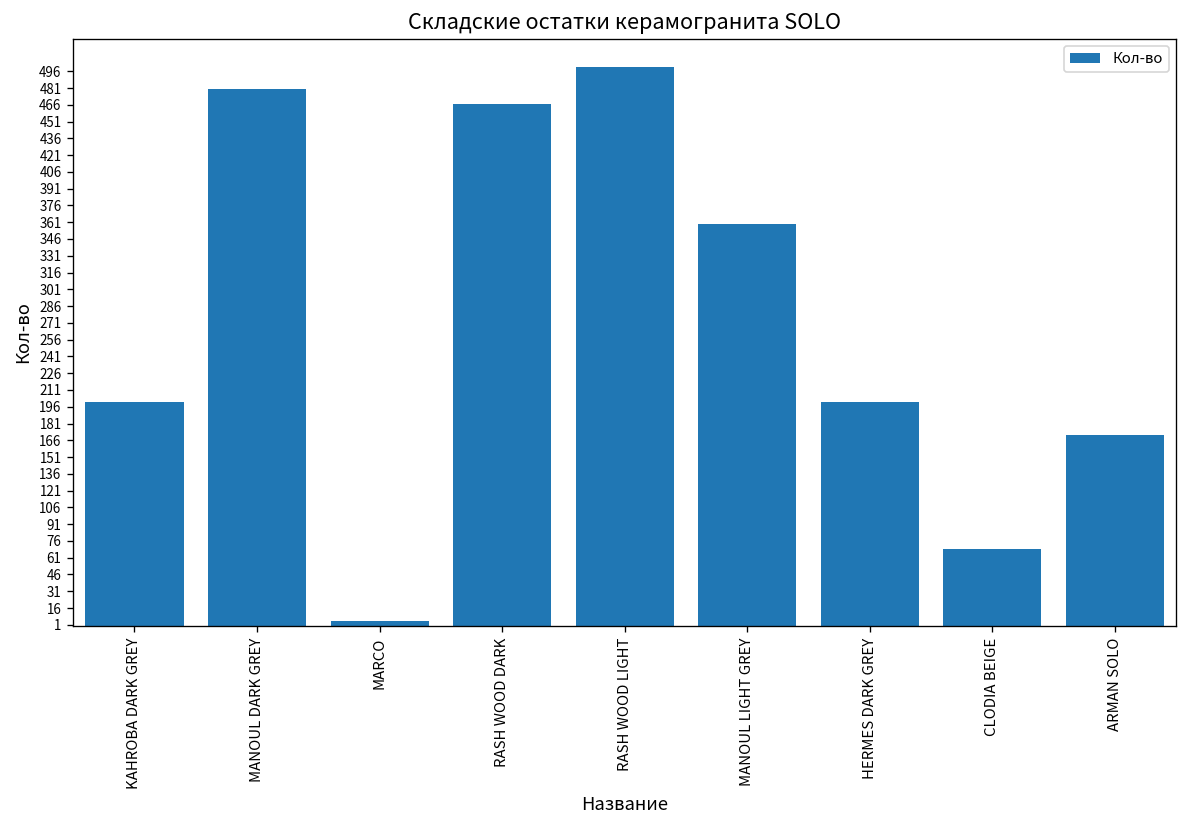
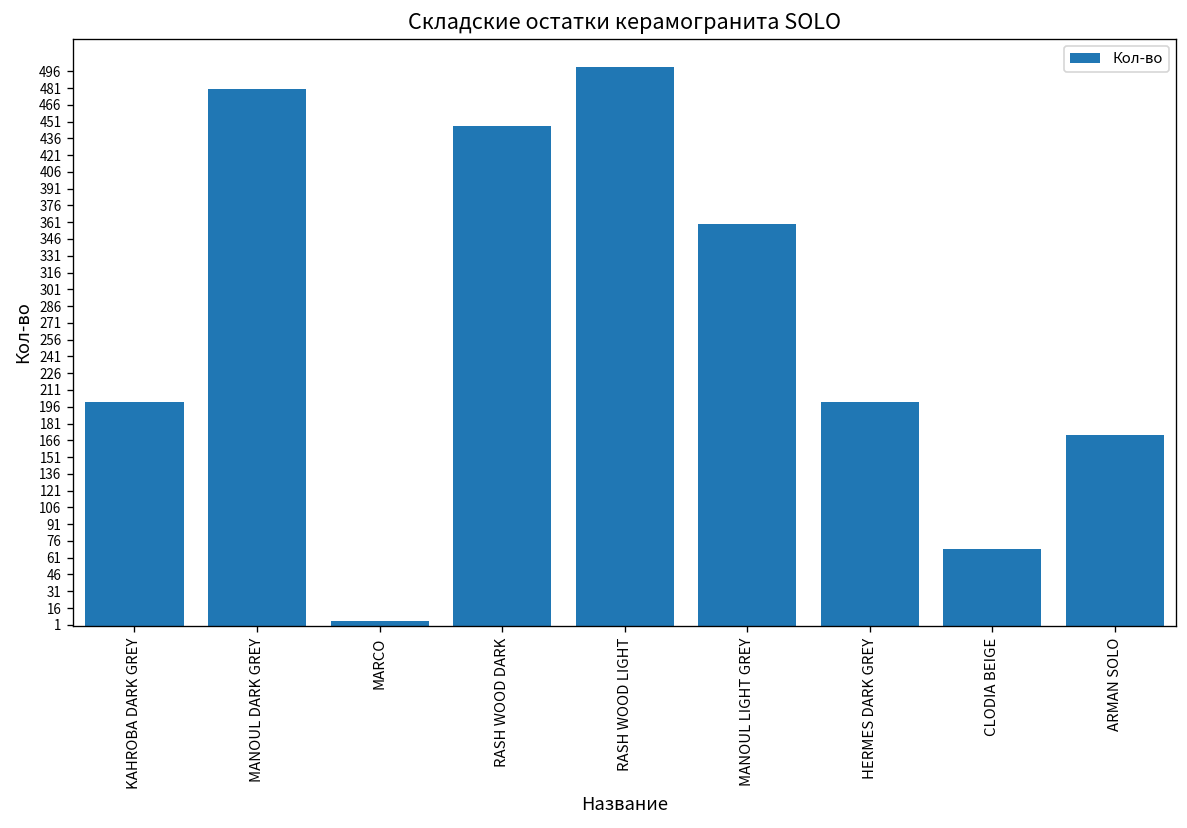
  {
    "KAHROBA DARK GREY": 200,
    "MANOUL DARK GREY": 480,
    "MARCO": 0,
-   "RASH WOOD DARK": 470,
+   "RASH WOOD DARK": 450,
    "RASH WOOD LIGHT": 500,
    "MANOUL LIGHT GREY": 360,
    "HERMES DARK GREY": 200,
    "CLODIA BEIGE": 70,
    "ARMAN SOLO": 170
  }
